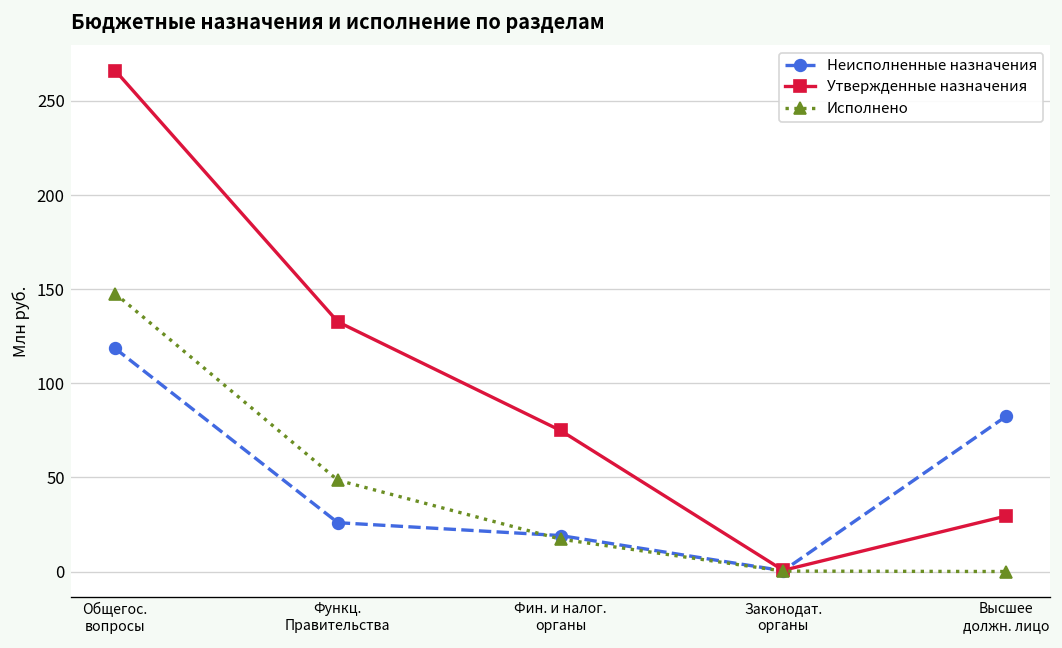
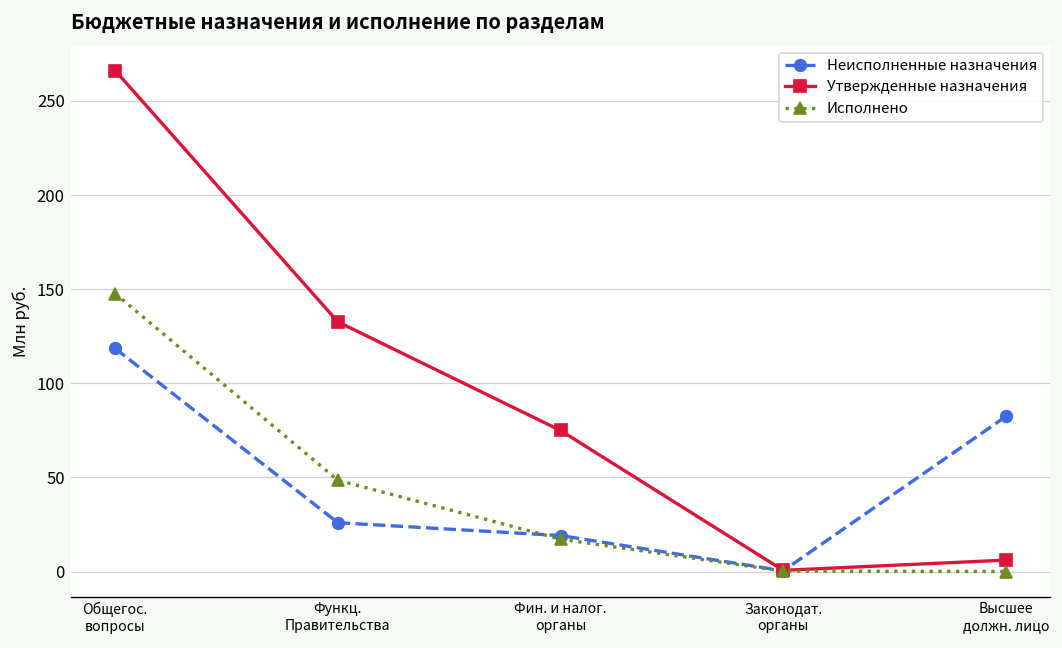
  {
    "Неисполненные назначения": {
      "Общегос. вопросы": 118,
      "Функц. Правительства": 26,
      "Фин. и налог. органы": 19,
      "Высшее должн. лицо": 82
    },
    "Утвержденные назначения": {
      "Общегос. вопросы": 266,
      "Функц. Правительства": 133,
      "Фин. и налог. органы": 75,
-     "Высшее должн. лицо": 29
+     "Высшее должн. лицо": 6
    },
    "Исполнено": {
      "Общегос. вопросы": 148,
      "Функц. Правительства": 48,
      "Фин. и налог. органы": 17,
      "Высшее должн. лицо": 0
    }
  }
